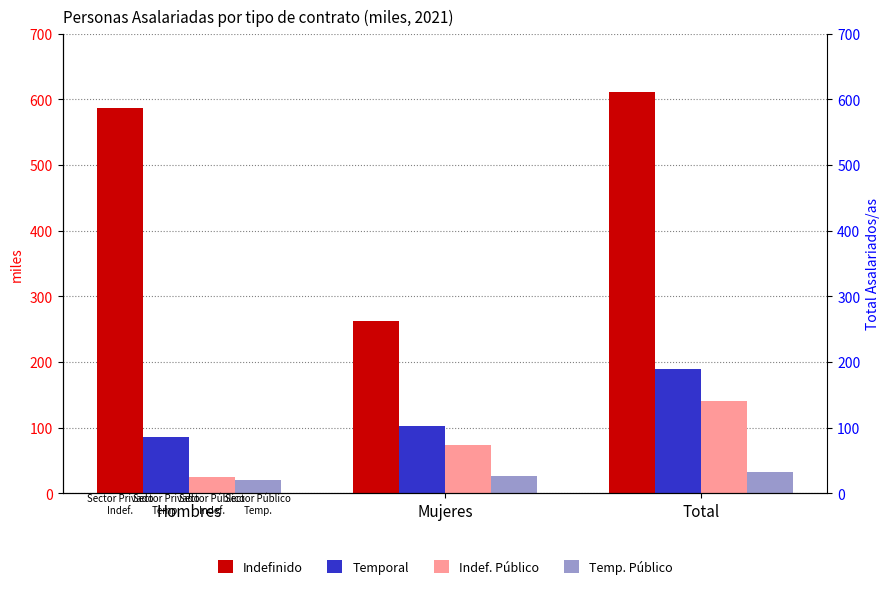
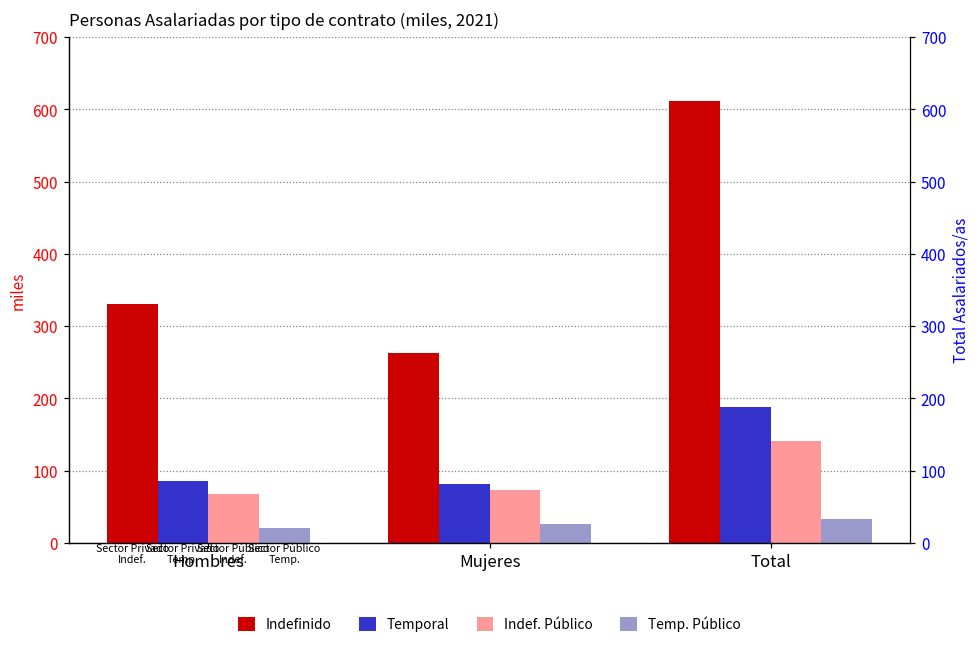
  {
    "Indefinido": {
-     "Hombres": 590,
+     "Hombres": 330,
      "Mujeres": 260,
      "Total": 610
    },
    "Temporal": {
      "Hombres": 90,
-     "Mujeres": 100,
+     "Mujeres": 80,
      "Total": 190
    },
    "Indef. Público": {
-     "Hombres": 30,
+     "Hombres": 70,
      "Mujeres": 70,
      "Total": 140
    },
    "Temp. Público": {
      "Hombres": 20,
      "Mujeres": 30,
      "Total": 30
    }
  }
